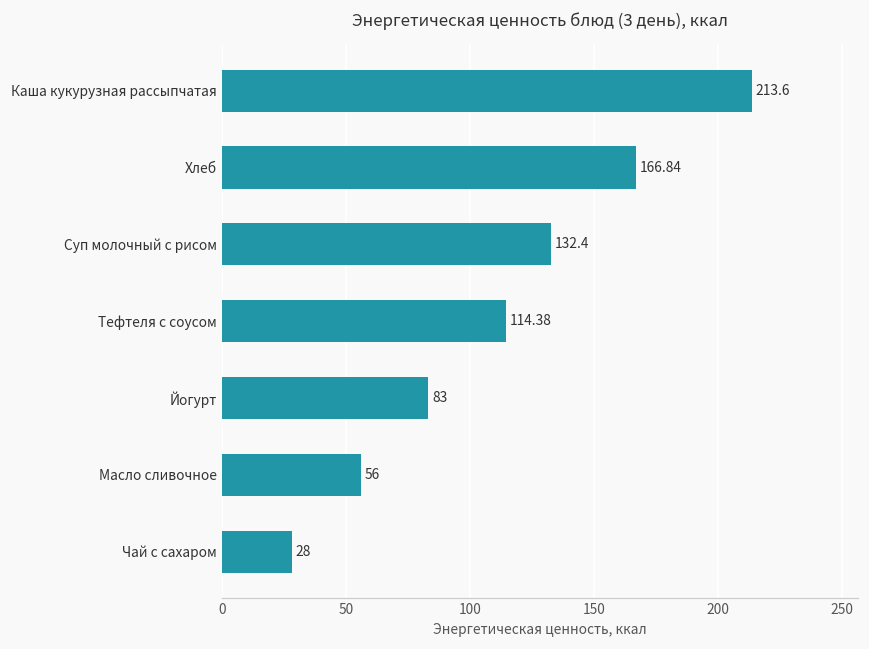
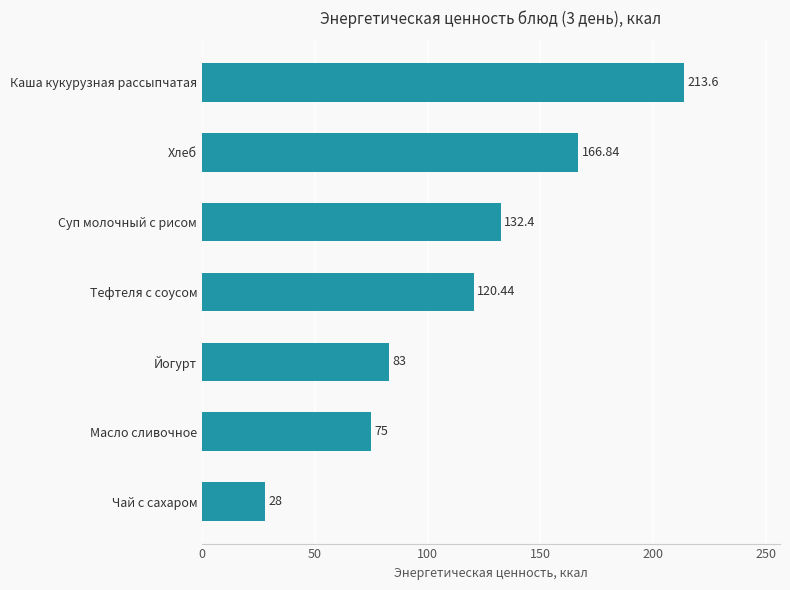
  {
    "Каша кукурузная рассыпчатая": 213.6,
    "Хлеб": 166.84,
    "Суп молочный с рисом": 132.4,
-   "Тефтеля с соусом": 114.38,
+   "Тефтеля с соусом": 120.44,
    "Йогурт": 83,
-   "Масло сливочное": 56,
+   "Масло сливочное": 75,
    "Чай с сахаром": 28
  }
